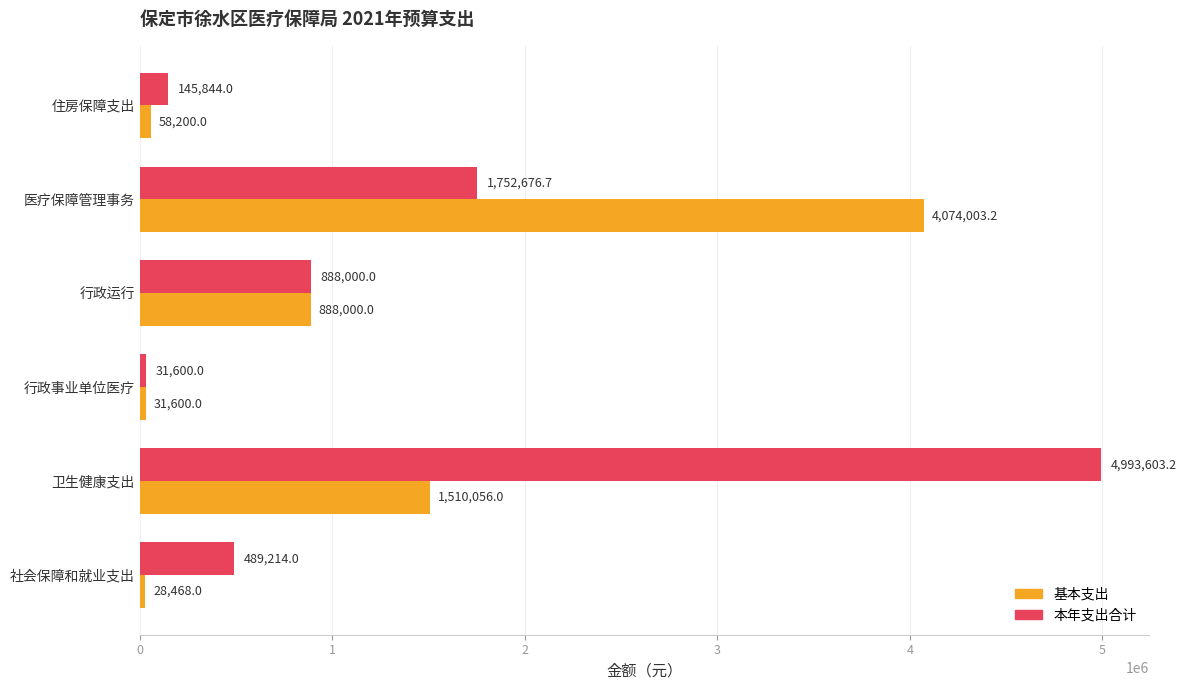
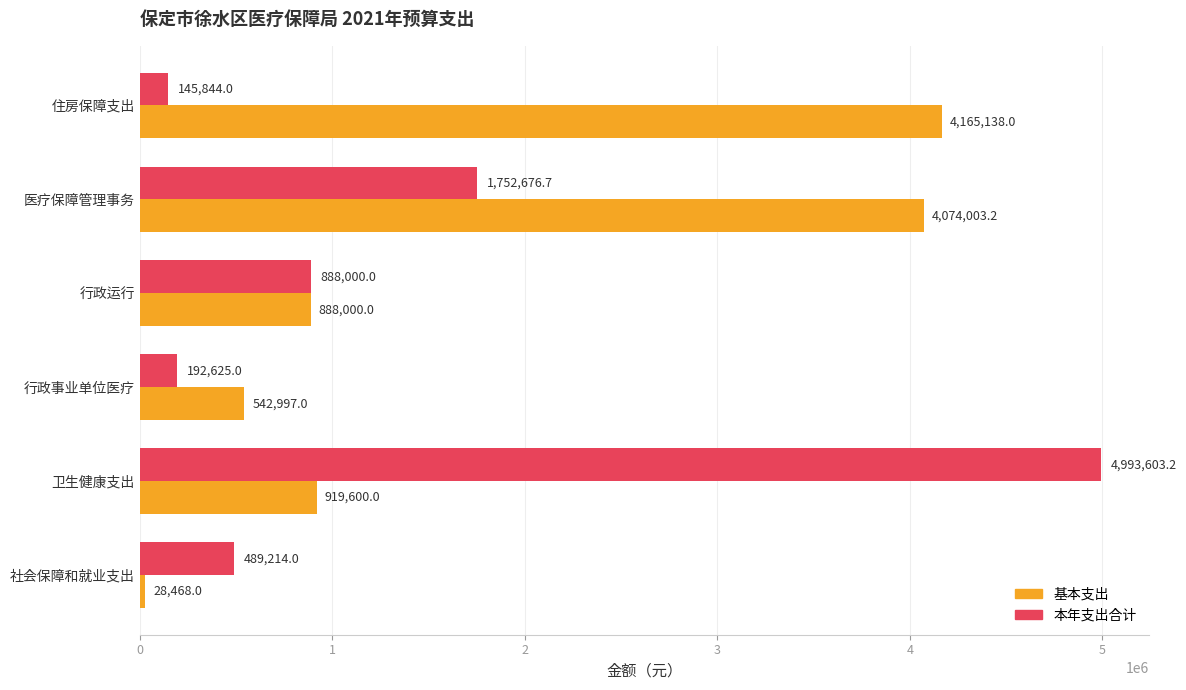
  {
    "基本支出": {
-     "住房保障支出": "58,200.0",
+     "住房保障支出": "4,165,138.0",
      "医疗保障管理事务": "4,074,003.2",
      "行政运行": "888,000.0",
-     "行政事业单位医疗": "31,600.0",
-     "卫生健康支出": "1,510,056.0",
+     "行政事业单位医疗": "542,997.0",
+     "卫生健康支出": "919,600.0",
      "社会保障和就业支出": "28,468.0"
    },
    "本年支出合计": {
      "住房保障支出": "145,844.0",
      "医疗保障管理事务": "1,752,676.7",
      "行政运行": "888,000.0",
-     "行政事业单位医疗": "31,600.0",
+     "行政事业单位医疗": "192,625.0",
      "卫生健康支出": "4,993,603.2",
      "社会保障和就业支出": "489,214.0"
    }
  }
